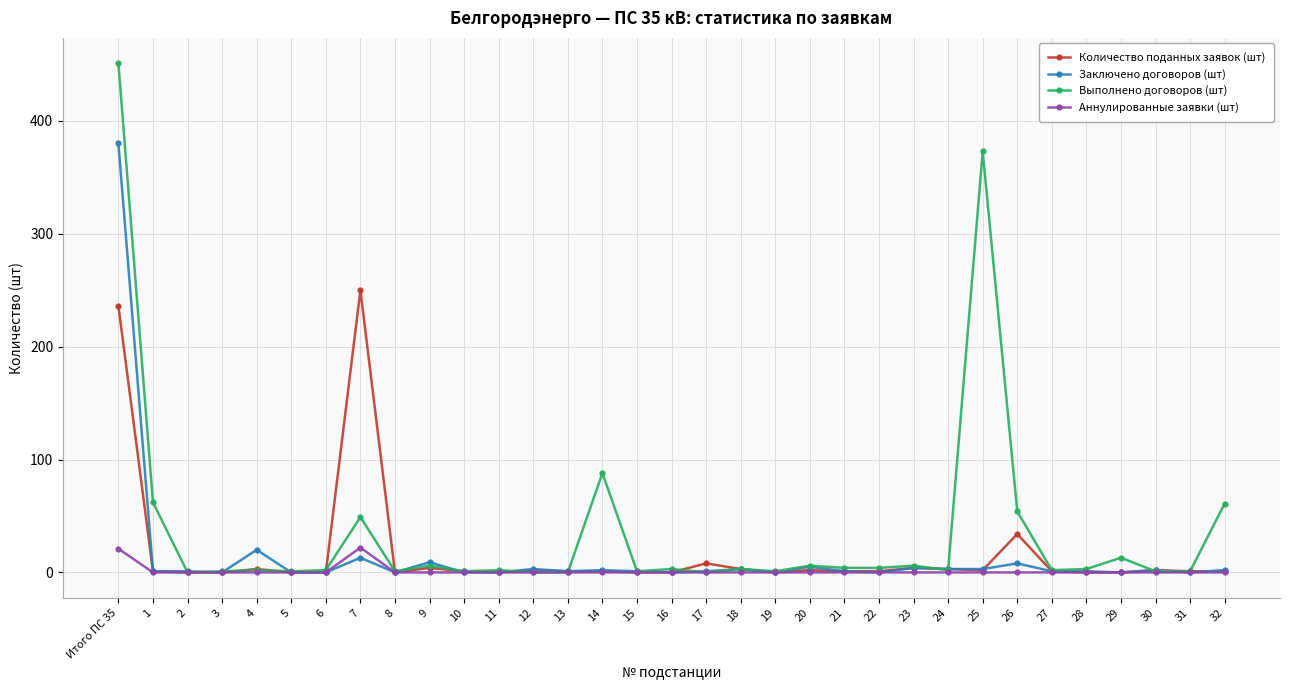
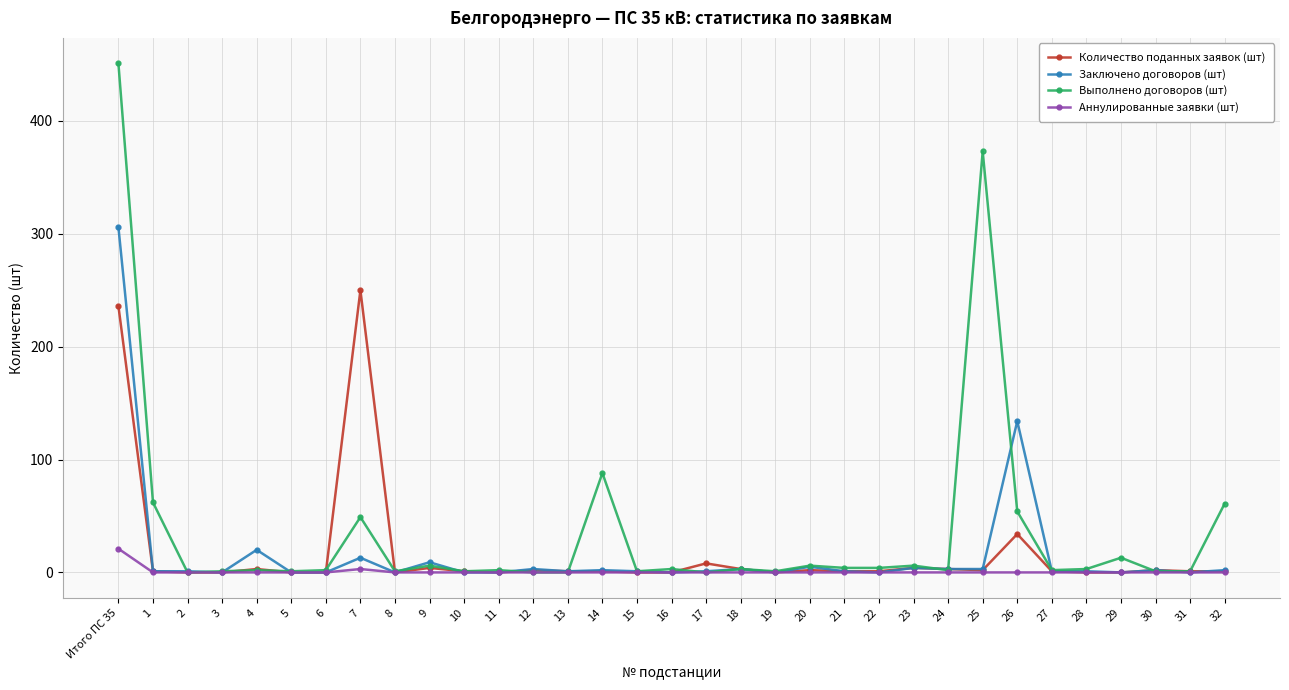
  {
    "Количество поданных заявок (шт)": {
      "Итого ПС 35": 236,
      "7": 250,
      "17": 8,
      "26": 34
    },
    "Заключено договоров (шт)": {
-     "Итого ПС 35": 380,
+     "Итого ПС 35": 306,
      "4": 20,
      "7": 13,
      "9": 9,
-     "26": 8
+     "26": 134
    },
    "Выполнено договоров (шт)": {
      "Итого ПС 35": 451,
      "1": 62,
      "7": 49,
      "14": 88,
      "16": 3,
      "21": 4,
      "22": 4,
      "25": 373,
      "26": 54,
      "29": 13,
      "32": 61
    },
    "Аннулированные заявки (шт)": {
      "Итого ПС 35": 21,
-     "7": 22,
+     "7": 3,
      "9": 0,
      "18": 0,
      "23": 0,
      "26": 0
    }
  }
